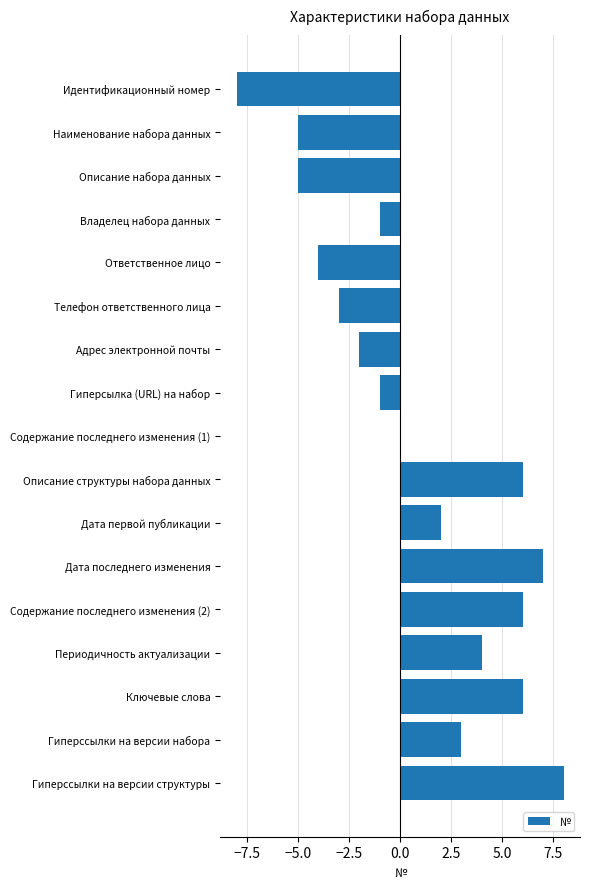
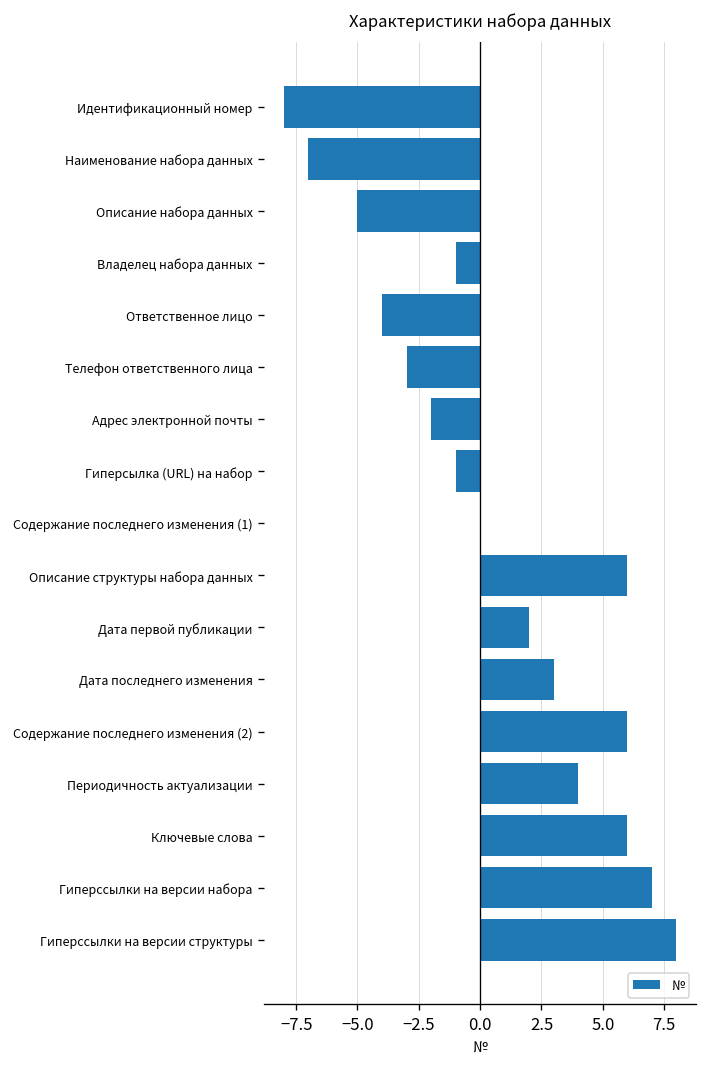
  {
    "Идентификационный номер": -8.0,
-   "Наименование набора данных": -5.0,
+   "Наименование набора данных": -7.0,
    "Описание набора данных": -5.0,
    "Владелец набора данных": -1.0,
    "Ответственное лицо": -4.0,
    "Телефон ответственного лица": -3.0,
    "Адрес электронной почты": -2.0,
    "Гиперсылка (URL) на набор": -1.0,
    "Содержание последнего изменения (1)": 0.0,
    "Описание структуры набора данных": 6.0,
    "Дата первой публикации": 2.0,
-   "Дата последнего изменения": 7.0,
+   "Дата последнего изменения": 3.0,
    "Содержание последнего изменения (2)": 6.0,
    "Периодичность актуализации": 4.0,
    "Ключевые слова": 6.0,
-   "Гиперссылки на версии набора": 3.0,
+   "Гиперссылки на версии набора": 7.0,
    "Гиперссылки на версии структуры": 8.0
  }
